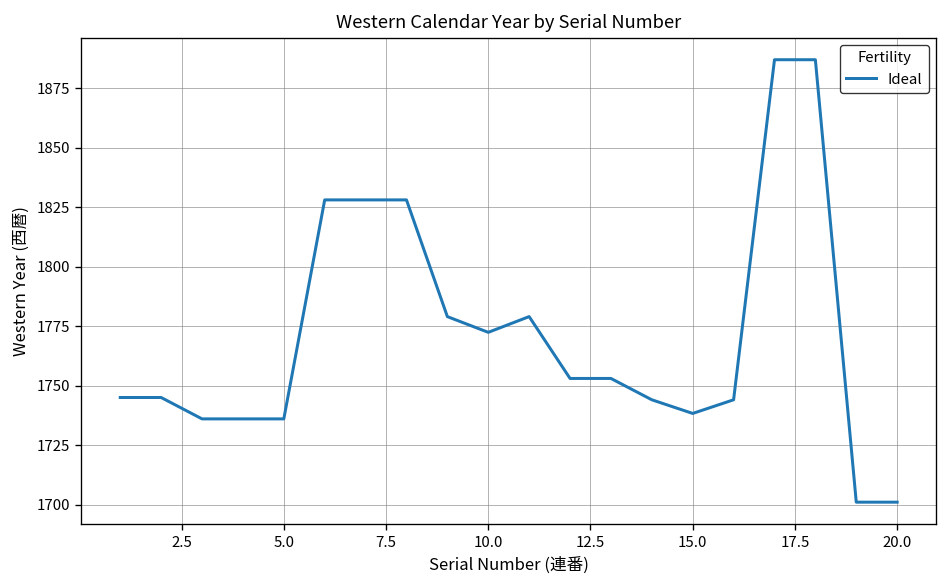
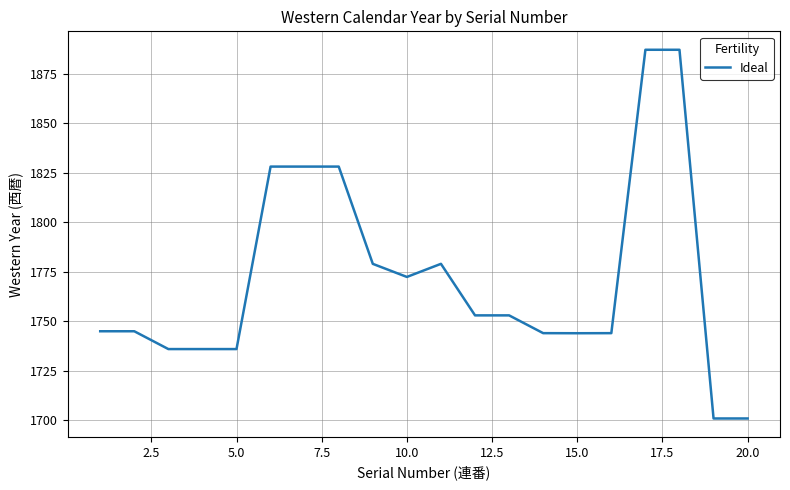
  {
    "5.0": 1736,
    "10.0": 1772,
-   "15.0": 1738,
+   "15.0": 1744,
    "20.0": 1701
  }
